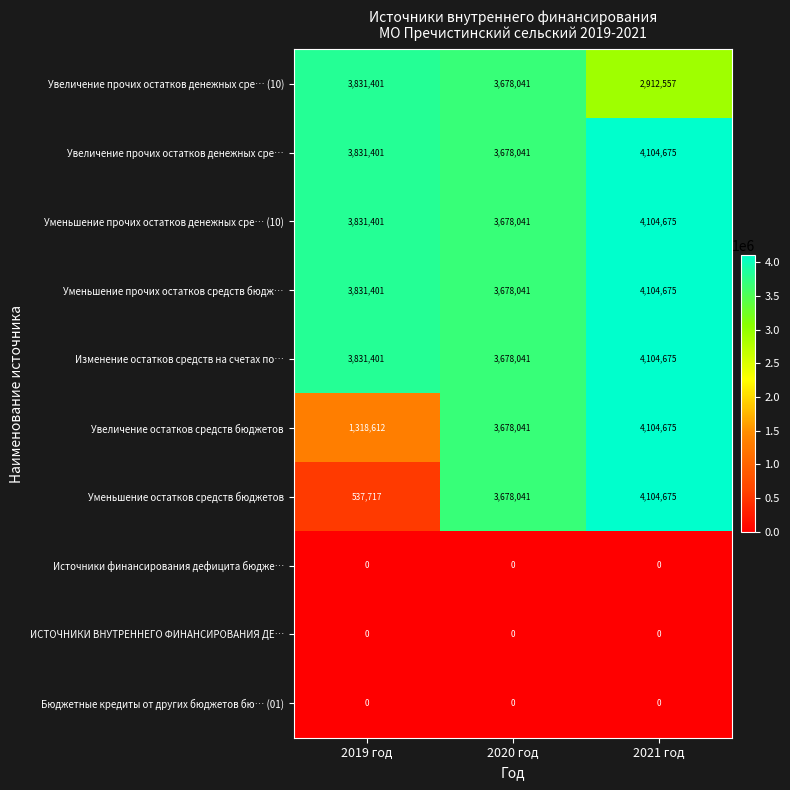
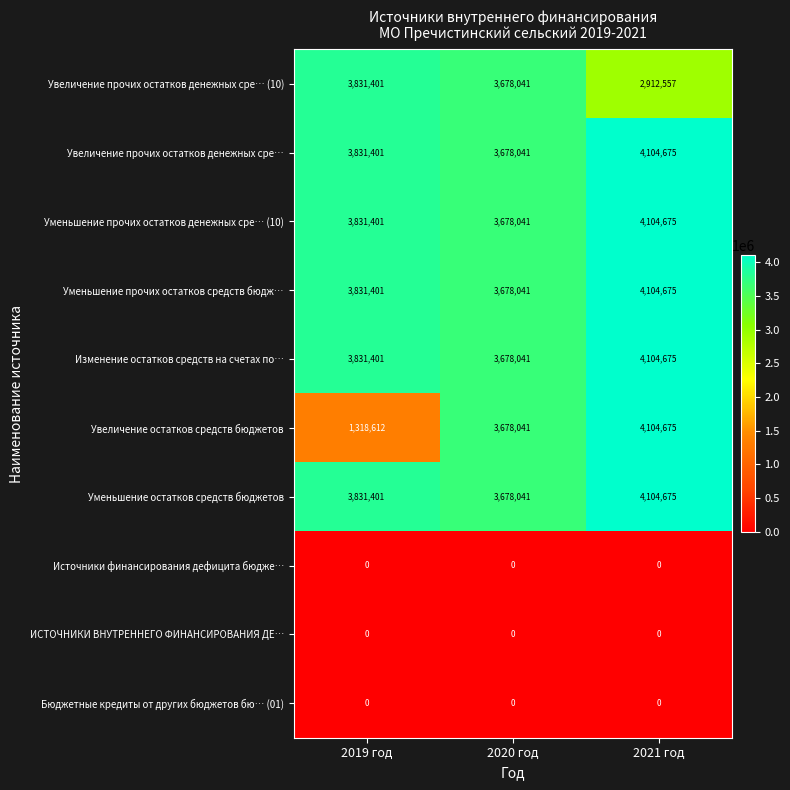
  {
    "Увеличение прочих остатков денежных сре… (10)": {
      "2019 год": "3,831,401",
      "2020 год": "3,678,041",
      "2021 год": "2,912,557"
    },
    "Увеличение прочих остатков денежных сре…": {
      "2019 год": "3,831,401",
      "2020 год": "3,678,041",
      "2021 год": "4,104,675"
    },
    "Уменьшение прочих остатков денежных сре… (10)": {
      "2019 год": "3,831,401",
      "2020 год": "3,678,041",
      "2021 год": "4,104,675"
    },
    "Уменьшение прочих остатков средств бюдж…": {
      "2019 год": "3,831,401",
      "2020 год": "3,678,041",
      "2021 год": "4,104,675"
    },
    "Изменение остатков средств на счетах по…": {
      "2019 год": "3,831,401",
      "2020 год": "3,678,041",
      "2021 год": "4,104,675"
    },
    "Увеличение остатков средств бюджетов": {
      "2019 год": "1,318,612",
      "2020 год": "3,678,041",
      "2021 год": "4,104,675"
    },
    "Уменьшение остатков средств бюджетов": {
-     "2019 год": "537,717",
+     "2019 год": "3,831,401",
      "2020 год": "3,678,041",
      "2021 год": "4,104,675"
    },
    "Источники финансирования дефицита бюдже…": {
      "2019 год": "0",
      "2020 год": "0",
      "2021 год": "0"
    },
    "ИСТОЧНИКИ ВНУТРЕННЕГО ФИНАНСИРОВАНИЯ ДЕ…": {
      "2019 год": "0",
      "2020 год": "0",
      "2021 год": "0"
    },
    "Бюджетные кредиты от других бюджетов бю… (01)": {
      "2019 год": "0",
      "2020 год": "0",
      "2021 год": "0"
    }
  }
